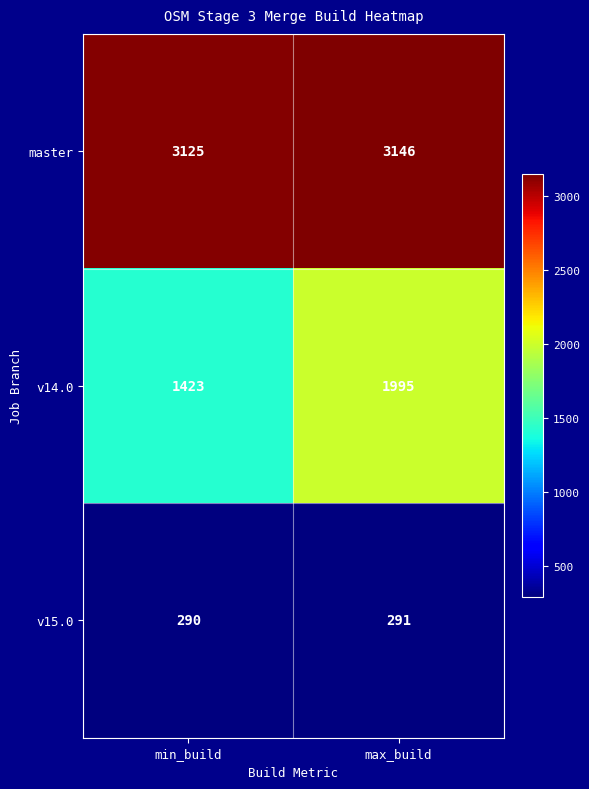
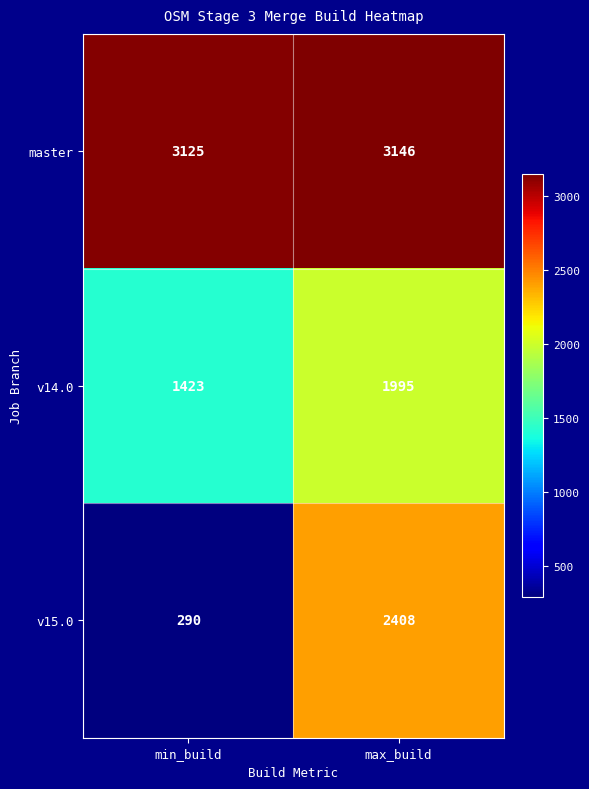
  {
    "master": {
      "min_build": 3125,
      "max_build": 3146
    },
    "v14.0": {
      "min_build": 1423,
      "max_build": 1995
    },
    "v15.0": {
      "min_build": 290,
-     "max_build": 291
+     "max_build": 2408
    }
  }
